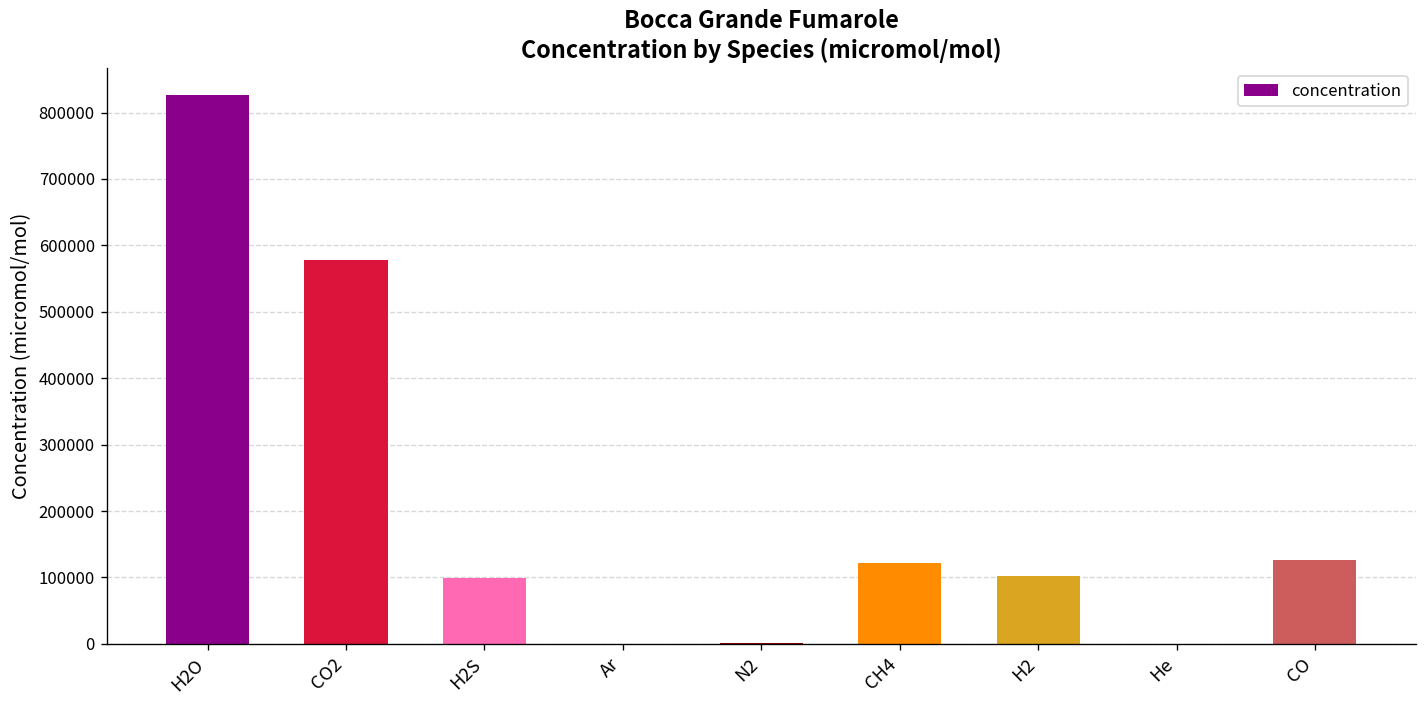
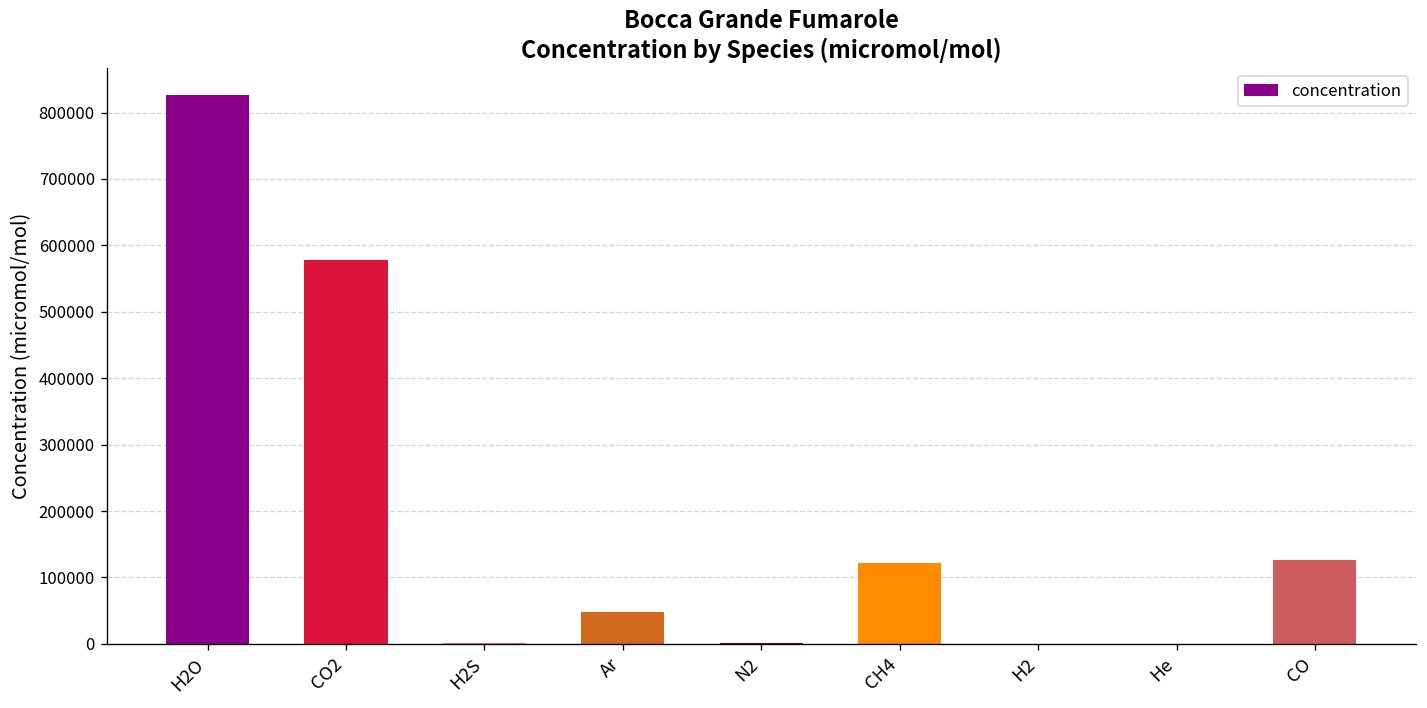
  {
    "H2O": 830000,
    "CO2": 580000,
-   "H2S": 100000,
-   "Ar": 0,
+   "H2S": 0,
+   "Ar": 50000,
    "CH4": 120000,
-   "H2": 100000,
+   "H2": 0,
    "CO": 130000
  }
